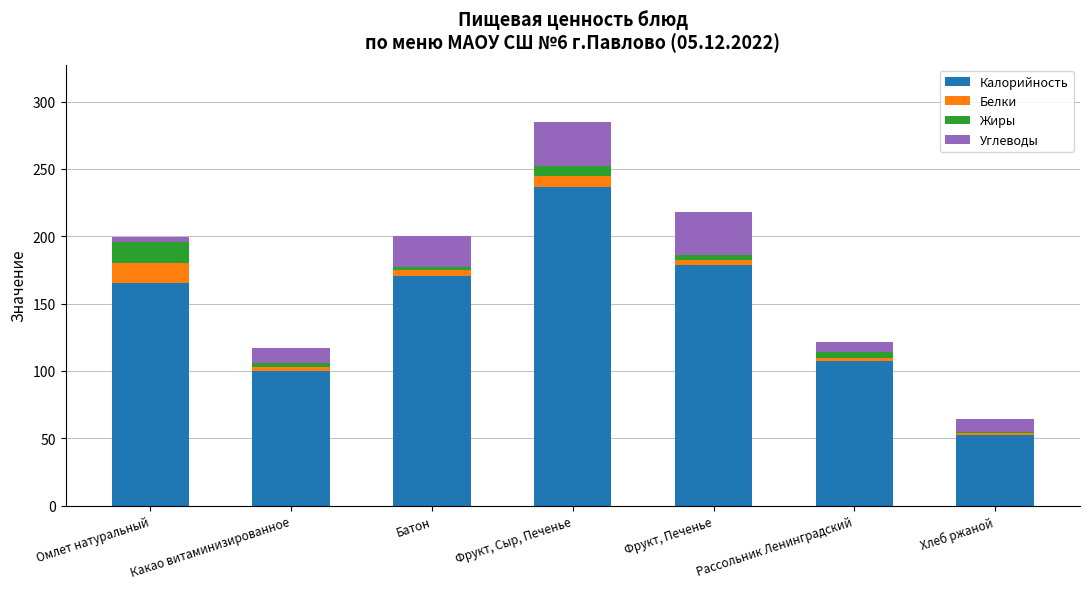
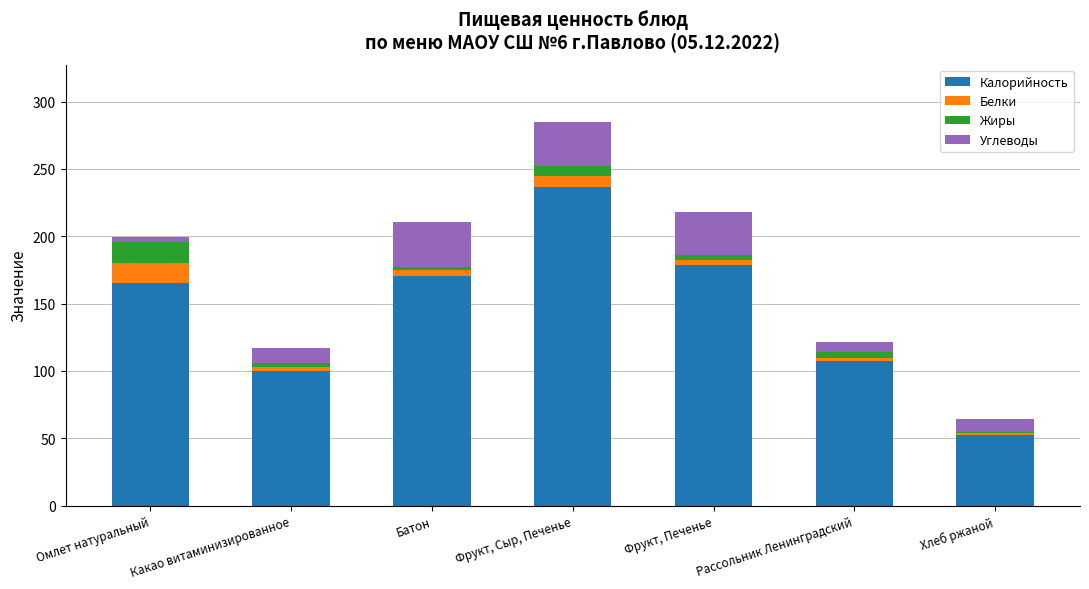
  {
    "Калорийность": {
      "Омлет натуральный": 166,
      "Какао витаминизированное": 100,
      "Батон": 170,
      "Фрукт, Сыр, Печенье": 237,
      "Фрукт, Печенье": 179,
      "Рассольник Ленинградский": 107,
      "Хлеб ржаной": 52
    },
    "Белки": {
      "Омлет натуральный": 14,
      "Какао витаминизированное": 3,
      "Батон": 5,
      "Фрукт, Сыр, Печенье": 8,
      "Фрукт, Печенье": 3,
      "Рассольник Ленинградский": 2,
      "Хлеб ржаной": 2
    },
    "Жиры": {
      "Омлет натуральный": 16,
      "Какао витаминизированное": 3,
      "Батон": 2,
      "Фрукт, Сыр, Печенье": 8,
      "Фрукт, Печенье": 4,
      "Рассольник Ленинградский": 5
    },
    "Углеводы": {
      "Омлет натуральный": 3,
      "Какао витаминизированное": 11,
-     "Батон": 23,
+     "Батон": 33,
      "Фрукт, Сыр, Печенье": 32,
      "Фрукт, Печенье": 32,
      "Рассольник Ленинградский": 7,
      "Хлеб ржаной": 10
    }
  }
